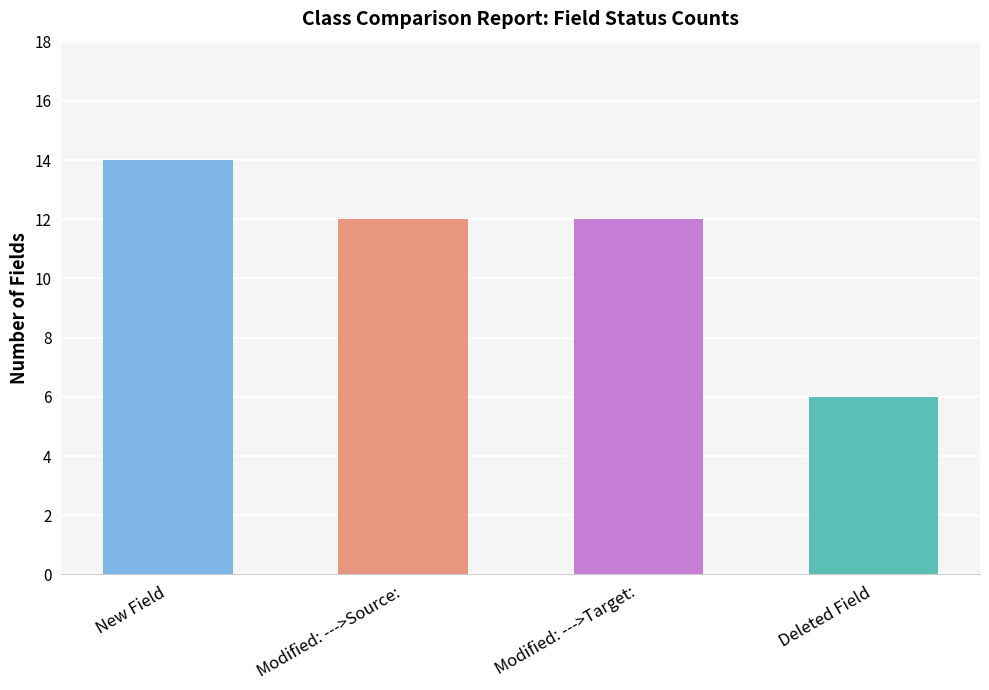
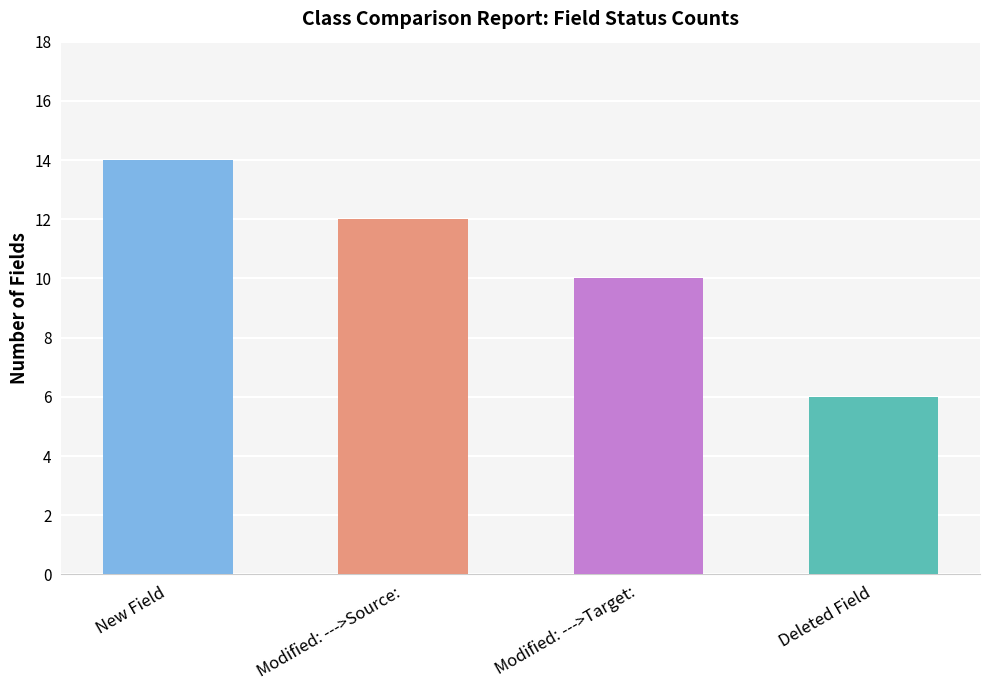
  {
    "New Field": 14,
    "Modified: --->Source:": 12,
-   "Modified: --->Target:": 12,
+   "Modified: --->Target:": 10,
    "Deleted Field": 6
  }
